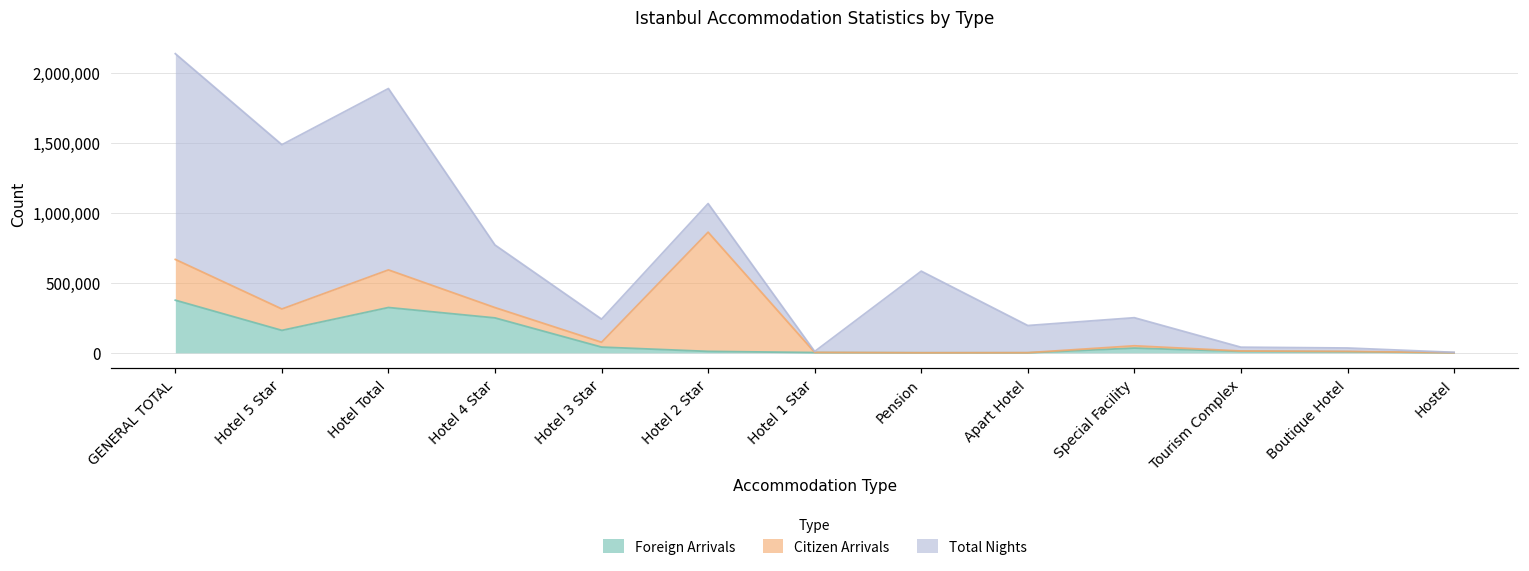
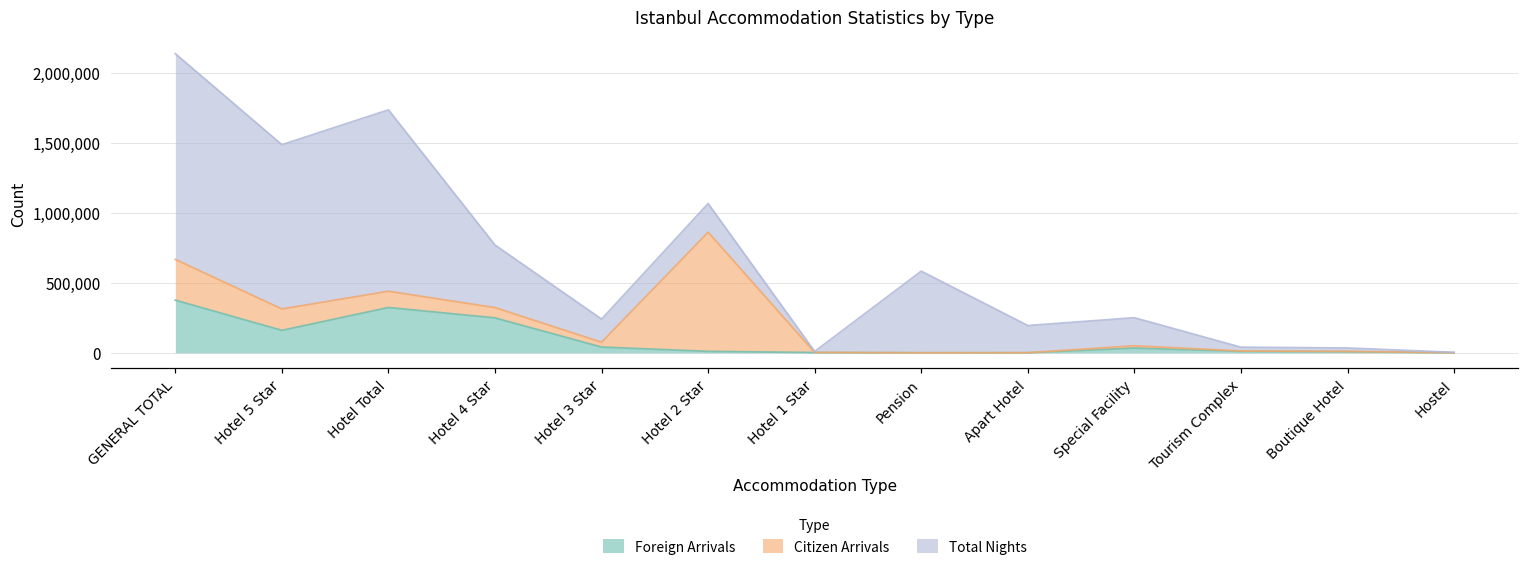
  {
    "Foreign Arrivals": {
      "GENERAL TOTAL": "380,000",
      "Hotel 5 Star": "160,000",
      "Hotel Total": "320,000",
      "Hotel 4 Star": "250,000",
      "Hotel 3 Star": "40,000",
      "Hotel 2 Star": "10,000"
    },
    "Citizen Arrivals": {
      "GENERAL TOTAL": "290,000",
      "Hotel 5 Star": "150,000",
-     "Hotel Total": "270,000",
+     "Hotel Total": "120,000",
      "Hotel 4 Star": "70,000",
      "Hotel 3 Star": "30,000",
      "Hotel 2 Star": "850,000"
    },
    "Total Nights": {
      "GENERAL TOTAL": "1,470,000",
      "Hotel 5 Star": "1,170,000",
      "Hotel Total": "1,300,000",
      "Hotel 4 Star": "450,000",
      "Hotel 3 Star": "170,000",
      "Hotel 2 Star": "200,000",
      "Pension": "580,000",
      "Apart Hotel": "190,000",
      "Special Facility": "200,000",
      "Tourism Complex": "30,000",
      "Boutique Hotel": "20,000"
    }
  }
